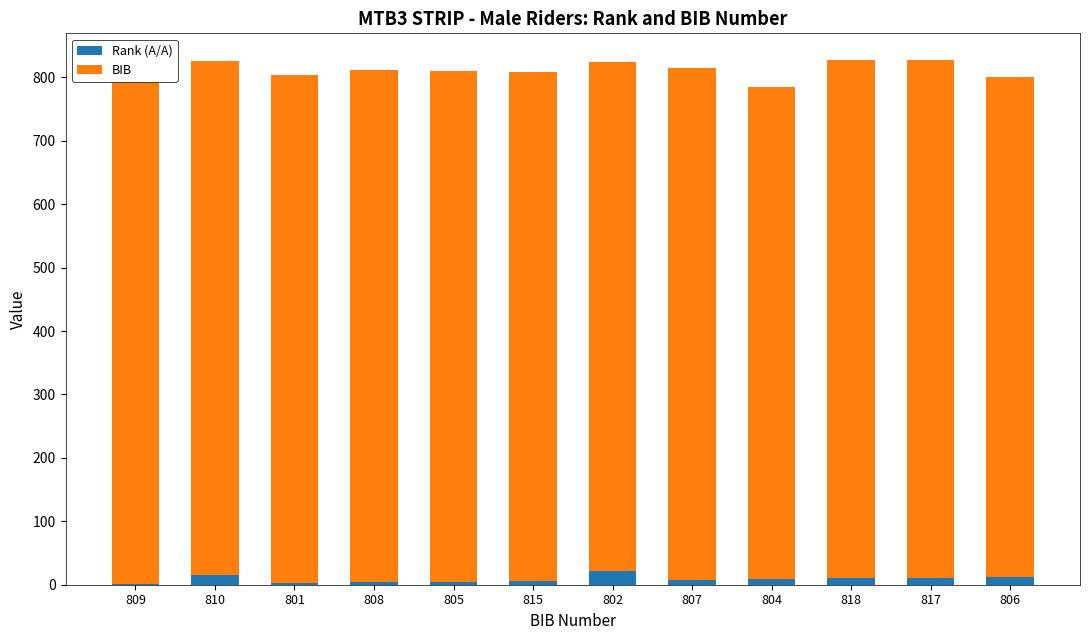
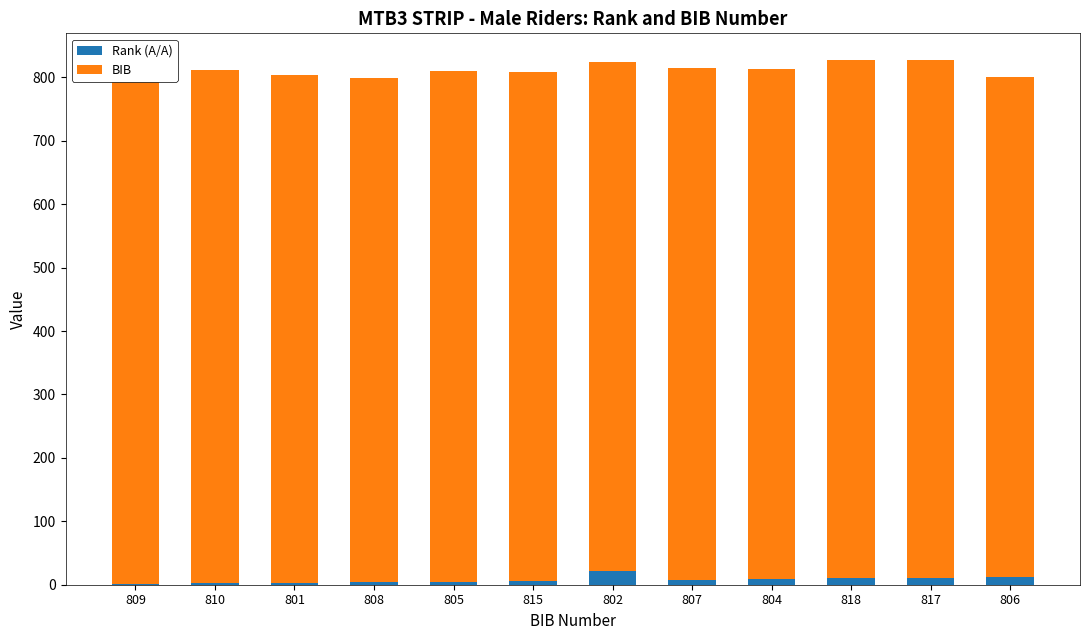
  {
    "Rank (A/A)": {
-     "810": 20,
+     "810": 0,
      "808": 0,
      "805": 10,
      "815": 10,
      "802": 20,
      "807": 10,
      "804": 10,
      "818": 10,
      "817": 10,
      "806": 10
    },
    "BIB": {
      "810": 810,
      "801": 800,
-     "808": 810,
+     "808": 800,
      "805": 810,
      "815": 800,
      "802": 800,
      "807": 810,
-     "804": 780,
+     "804": 800,
      "818": 820,
      "817": 820,
      "806": 790
    }
  }
